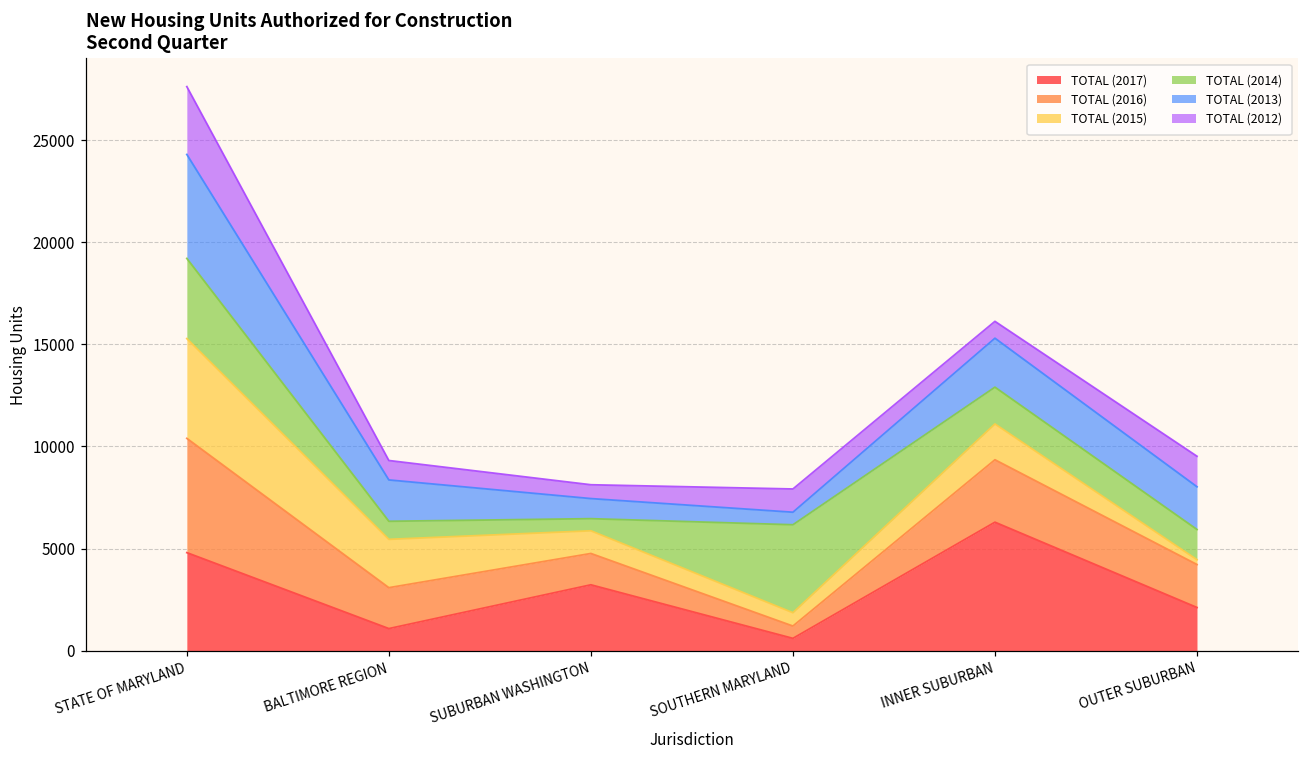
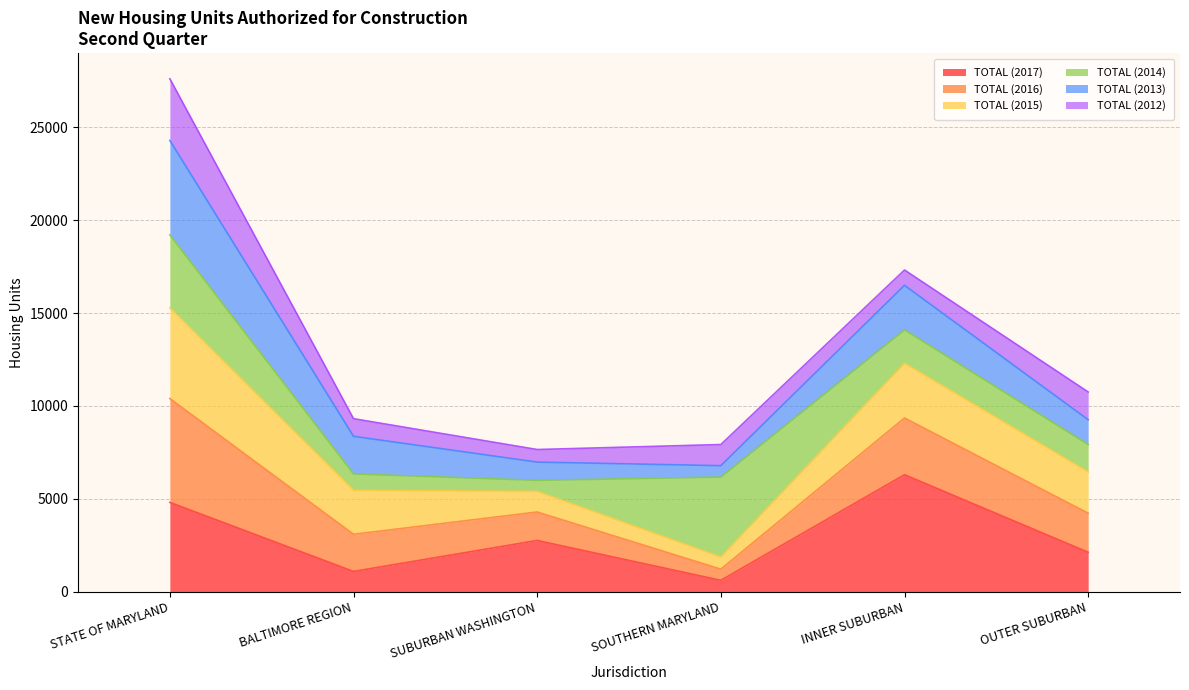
  {
    "TOTAL (2017)": {
      "STATE OF MARYLAND": 4800,
      "BALTIMORE REGION": 1100,
-     "SUBURBAN WASHINGTON": 3200,
+     "SUBURBAN WASHINGTON": 2800,
      "SOUTHERN MARYLAND": 600,
      "INNER SUBURBAN": 6300,
      "OUTER SUBURBAN": 2100
    },
    "TOTAL (2016)": {
      "STATE OF MARYLAND": 5600,
      "BALTIMORE REGION": 2000,
      "SUBURBAN WASHINGTON": 1500,
      "SOUTHERN MARYLAND": 600,
      "INNER SUBURBAN": 3100,
      "OUTER SUBURBAN": 2100
    },
    "TOTAL (2015)": {
      "STATE OF MARYLAND": 4900,
      "BALTIMORE REGION": 2400,
      "SUBURBAN WASHINGTON": 1100,
      "SOUTHERN MARYLAND": 700,
-     "INNER SUBURBAN": 1800,
-     "OUTER SUBURBAN": 200
+     "INNER SUBURBAN": 2900,
+     "OUTER SUBURBAN": 2200
    },
    "TOTAL (2014)": {
      "STATE OF MARYLAND": 3900,
      "BALTIMORE REGION": 900,
      "SUBURBAN WASHINGTON": 600,
      "SOUTHERN MARYLAND": 4300,
      "INNER SUBURBAN": 1800,
      "OUTER SUBURBAN": 1500
    },
    "TOTAL (2013)": {
      "STATE OF MARYLAND": 5100,
      "BALTIMORE REGION": 2000,
      "SUBURBAN WASHINGTON": 1000,
      "SOUTHERN MARYLAND": 600,
      "INNER SUBURBAN": 2400,
-     "OUTER SUBURBAN": 2100
+     "OUTER SUBURBAN": 1300
    },
    "TOTAL (2012)": {
      "STATE OF MARYLAND": 3300,
      "BALTIMORE REGION": 1000,
      "SUBURBAN WASHINGTON": 700,
      "SOUTHERN MARYLAND": 1100,
      "INNER SUBURBAN": 800,
      "OUTER SUBURBAN": 1500
    }
  }
